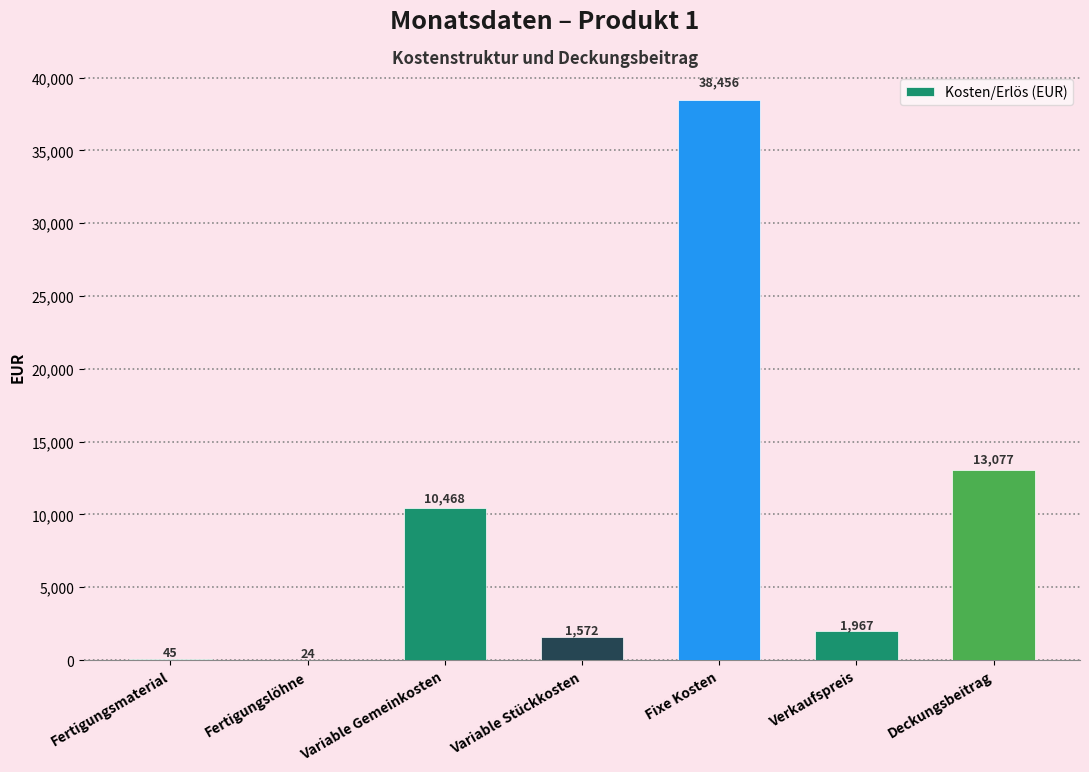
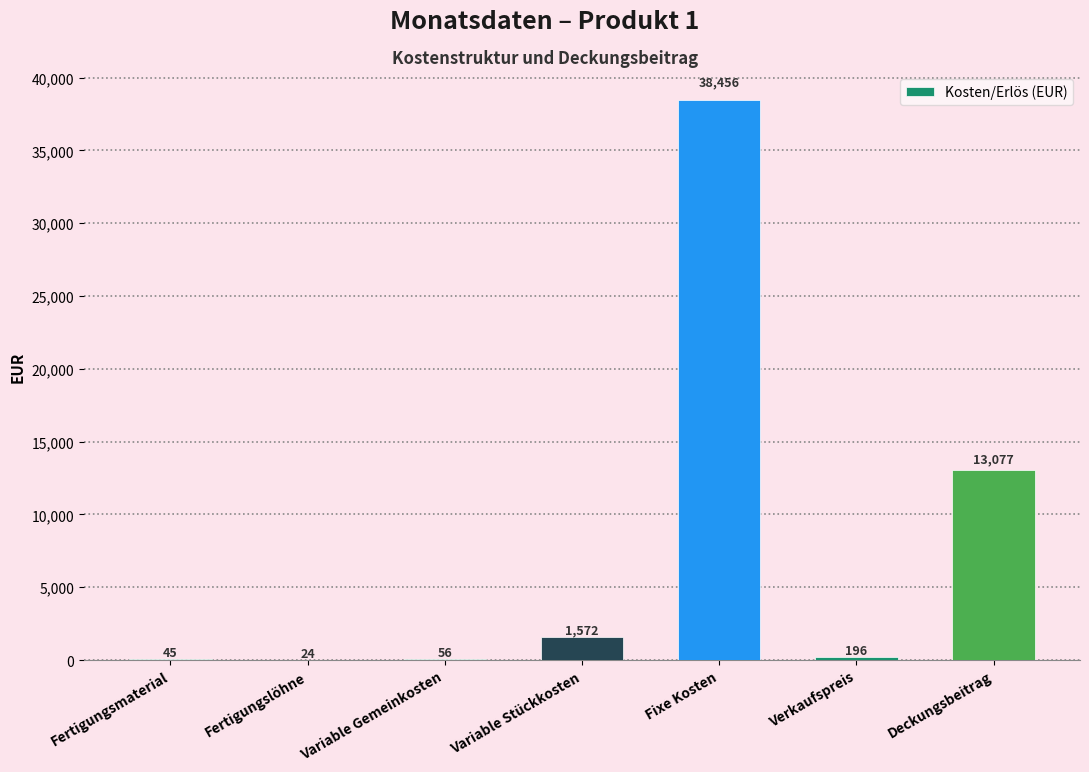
  {
    "Fertigungsmaterial": "45",
    "Fertigungslöhne": "24",
-   "Variable Gemeinkosten": "10,468",
+   "Variable Gemeinkosten": "56",
    "Variable Stückkosten": "1,572",
    "Fixe Kosten": "38,456",
-   "Verkaufspreis": "1,967",
+   "Verkaufspreis": "196",
    "Deckungsbeitrag": "13,077"
  }
